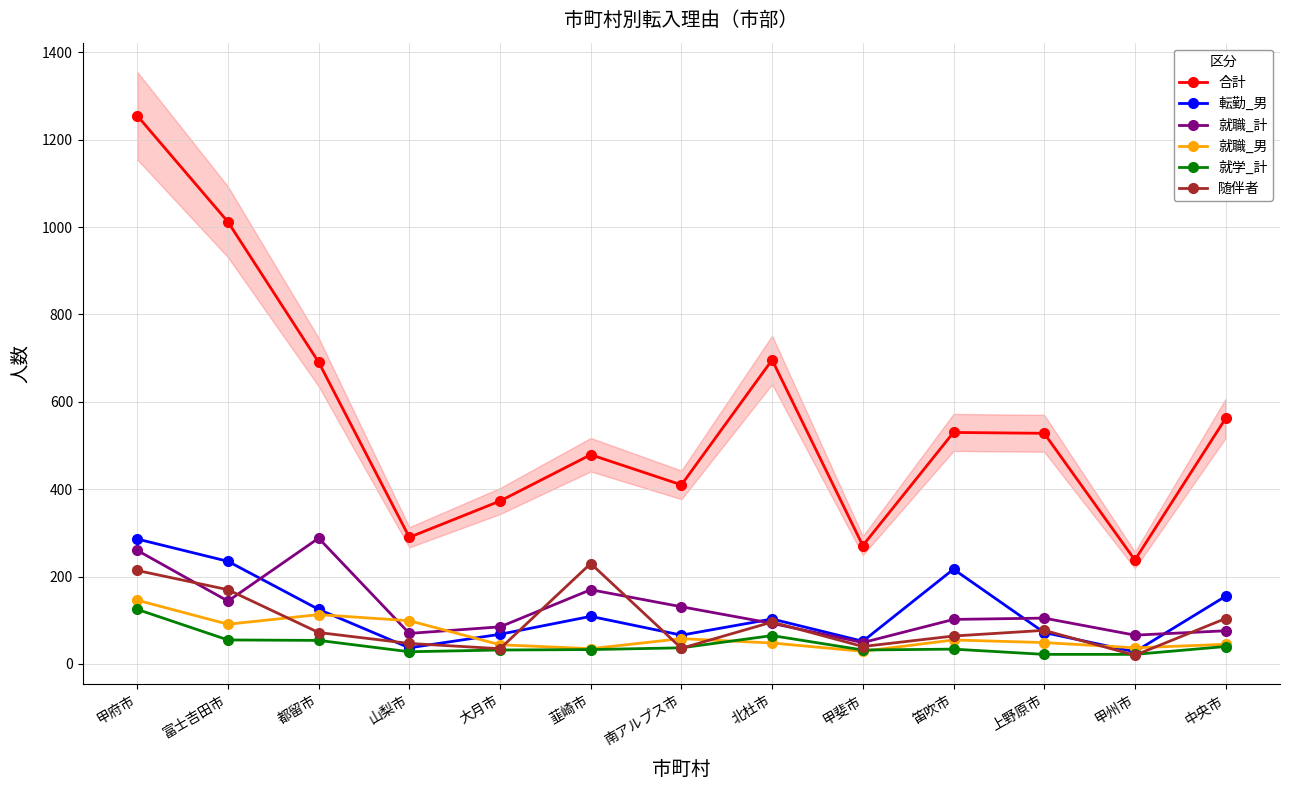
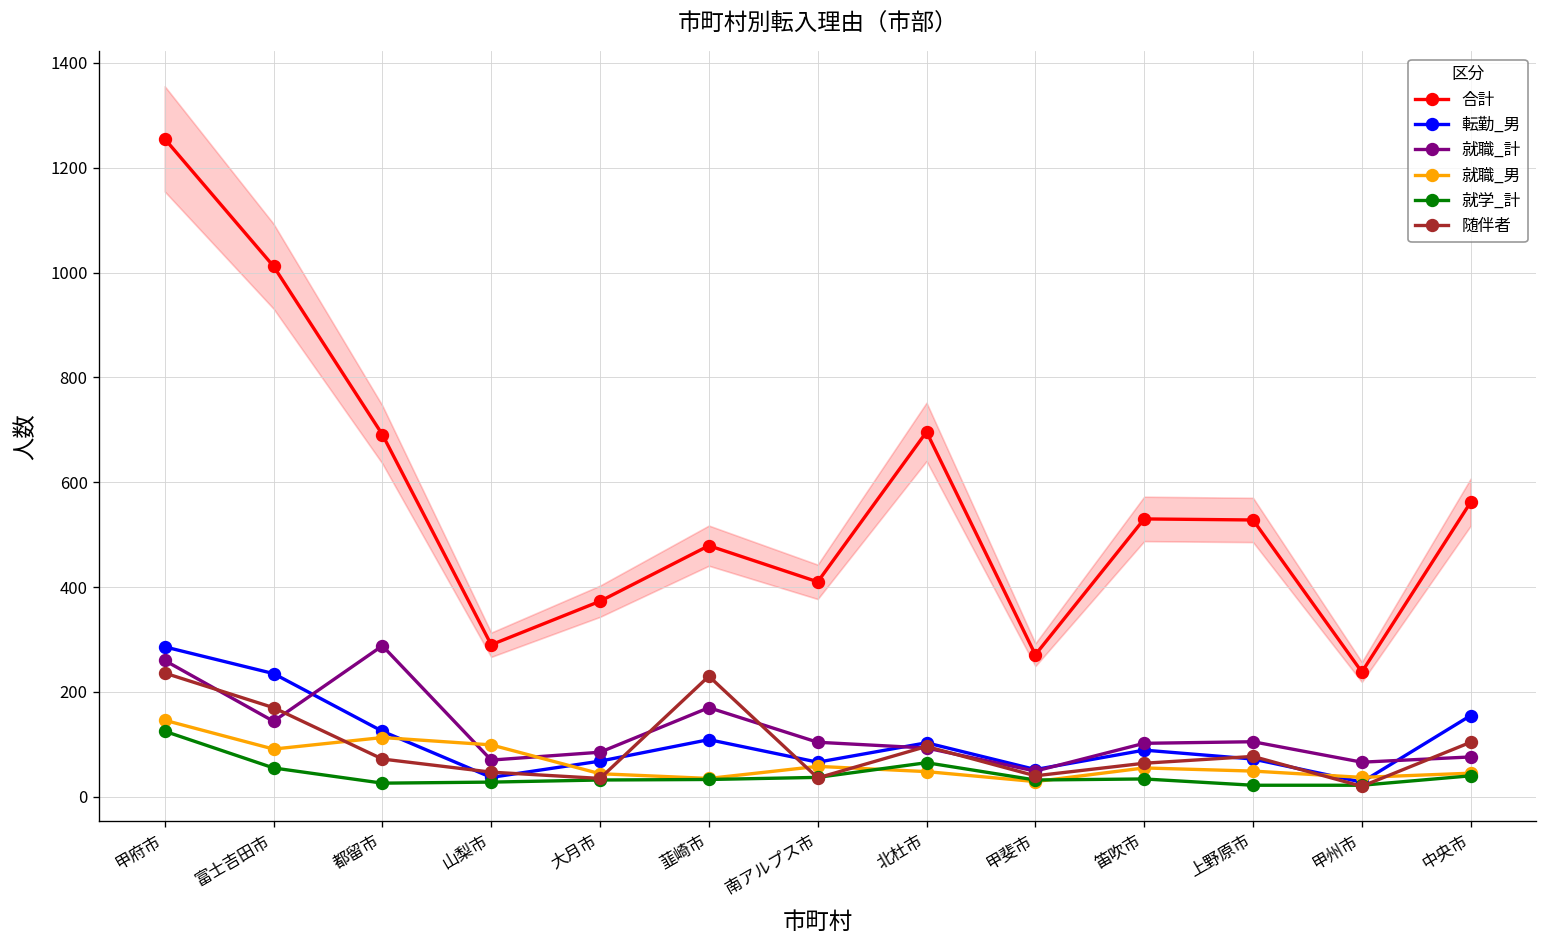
  {
    "転勤_男": {
      "甲府市": 290,
      "富士吉田市": 240,
      "都留市": 130,
      "山梨市": 40,
      "大月市": 70,
      "韮崎市": 110,
      "南アルプス市": 70,
      "北杜市": 100,
-     "笛吹市": 220,
+     "笛吹市": 90,
      "甲州市": 30,
      "中央市": 160
    },
    "就職_計": {
      "甲府市": 260,
      "富士吉田市": 140,
      "都留市": 290,
      "山梨市": 70,
      "大月市": 90,
      "韮崎市": 170,
-     "南アルプス市": 130,
+     "南アルプス市": 100,
      "笛吹市": 100,
      "上野原市": 110,
      "甲州市": 70,
      "中央市": 80
    },
    "就職_男": {
      "甲府市": 150,
      "富士吉田市": 90,
      "都留市": 110,
      "山梨市": 100,
      "大月市": 40,
      "南アルプス市": 60,
      "北杜市": 50,
      "笛吹市": 60,
      "上野原市": 50,
      "甲州市": 40
    },
    "就学_計": {
      "甲府市": 130,
      "富士吉田市": 60,
-     "都留市": 50,
+     "都留市": 30,
      "山梨市": 30,
      "北杜市": 70,
      "笛吹市": 30,
      "上野原市": 20
    },
    "随伴者": {
-     "甲府市": 210,
+     "甲府市": 240,
      "富士吉田市": 170,
      "都留市": 70,
      "山梨市": 50,
      "韮崎市": 230,
      "甲斐市": 40,
      "笛吹市": 60,
      "中央市": 100
    }
  }
